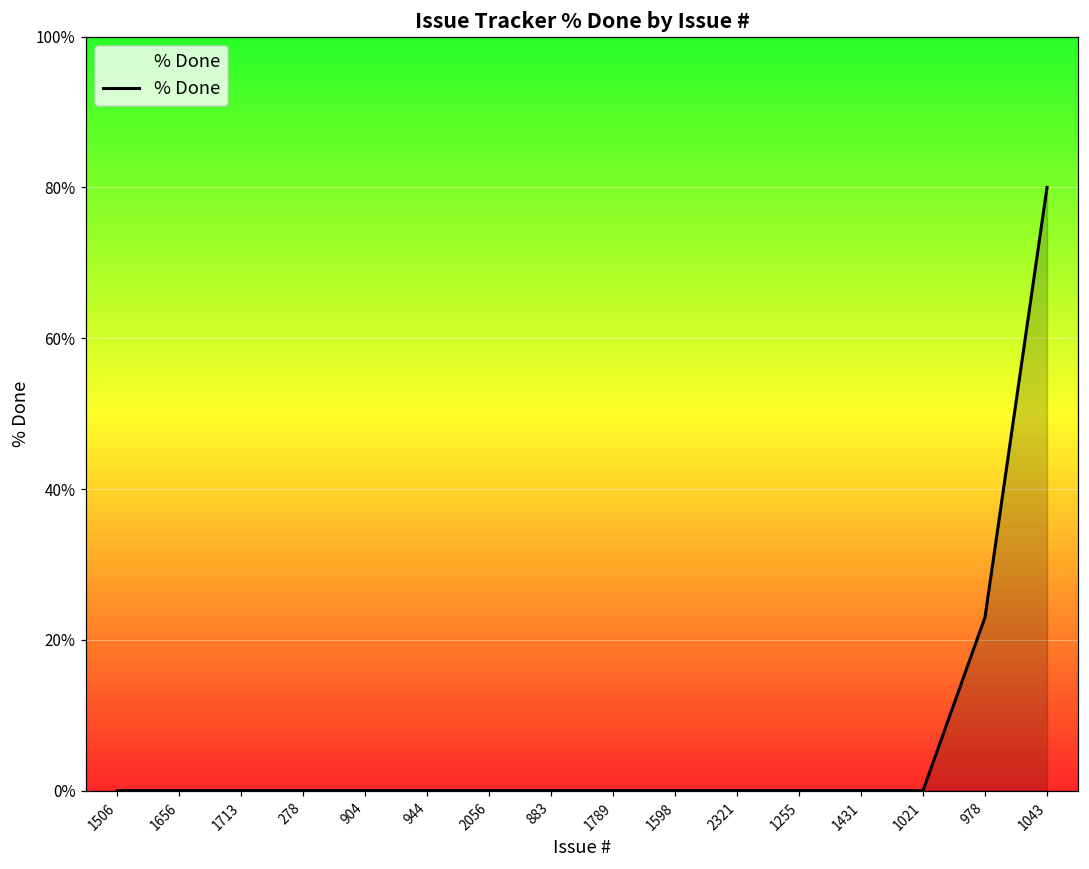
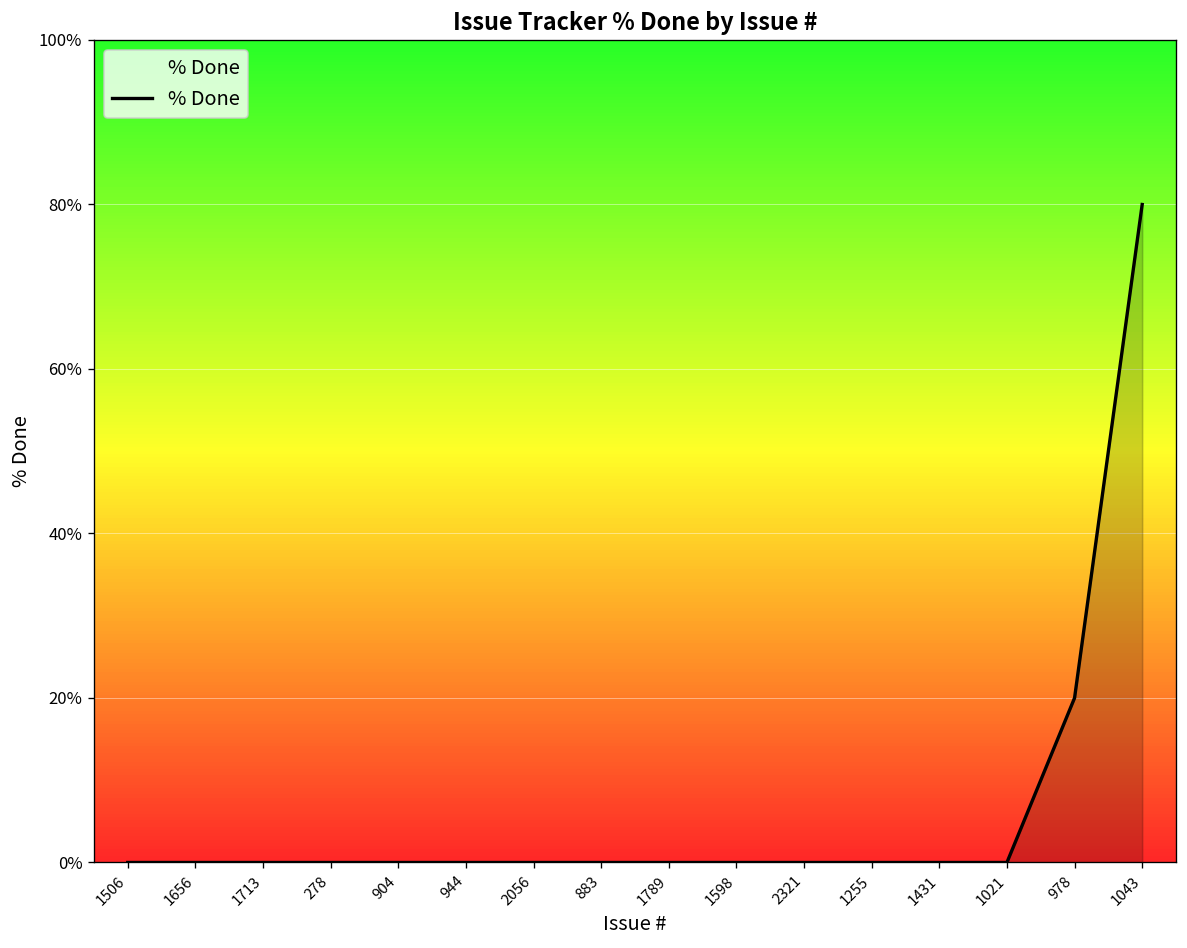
  {
    "1506": "0%",
    "1656": "0%",
    "1713": "0%",
    "278": "0%",
    "904": "0%",
    "944": "0%",
    "2056": "0%",
    "883": "0%",
    "1789": "0%",
    "1598": "0%",
    "2321": "0%",
    "1255": "0%",
    "1431": "0%",
    "1021": "0%",
-   "978": "23%",
+   "978": "20%",
    "1043": "80%"
  }
